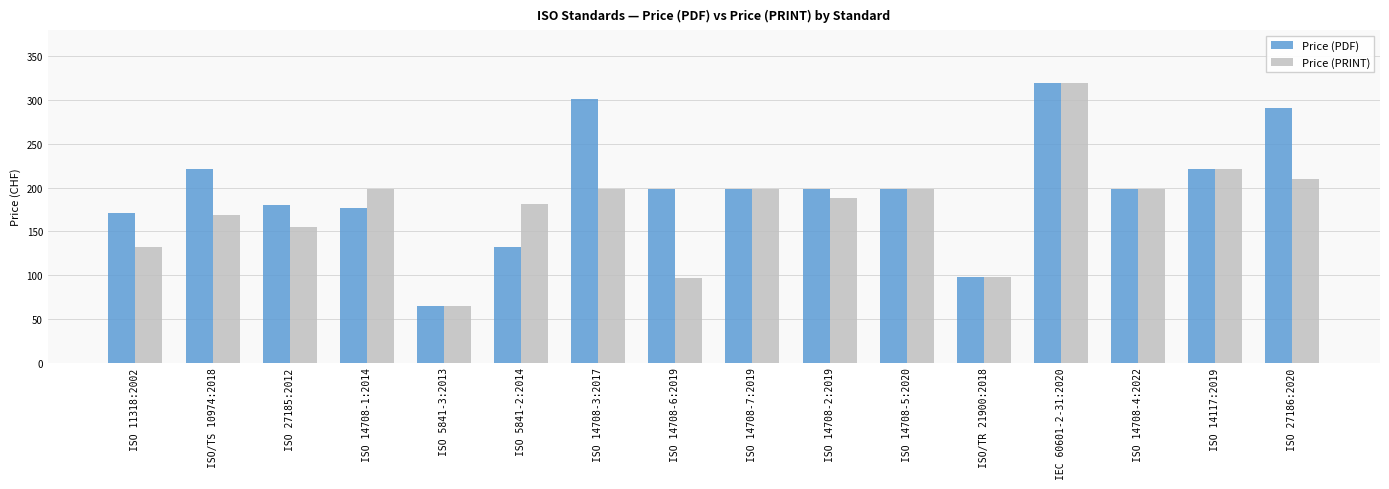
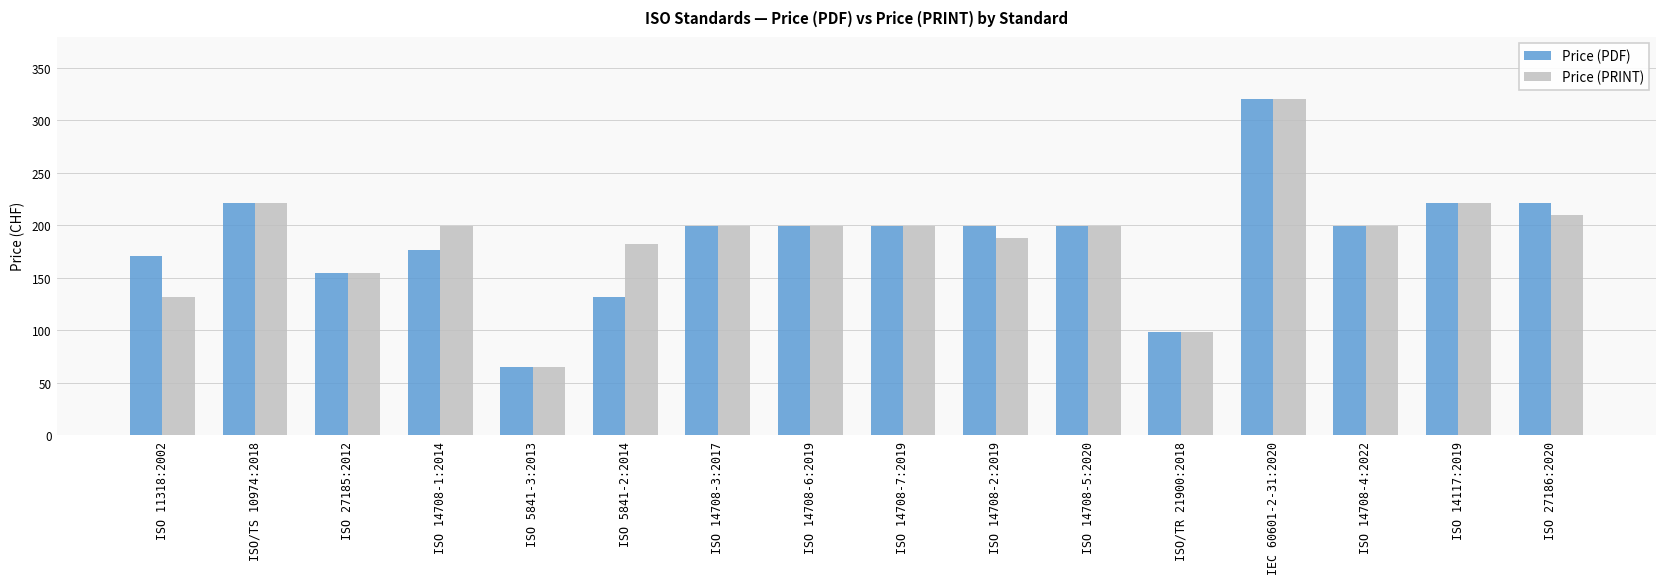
  {
    "Price (PDF)": {
      "ISO 11318:2002": 170,
      "ISO/TS 10974:2018": 220,
-     "ISO 27185:2012": 180,
+     "ISO 27185:2012": 160,
      "ISO 14708-1:2014": 180,
      "ISO 5841-3:2013": 70,
      "ISO 5841-2:2014": 130,
-     "ISO 14708-3:2017": 300,
+     "ISO 14708-3:2017": 200,
      "ISO 14708-6:2019": 200,
      "ISO 14708-7:2019": 200,
      "ISO 14708-2:2019": 200,
      "ISO 14708-5:2020": 200,
      "ISO/TR 21900:2018": 100,
      "IEC 60601-2-31:2020": 320,
      "ISO 14708-4:2022": 200,
      "ISO 14117:2019": 220,
-     "ISO 27186:2020": 290
+     "ISO 27186:2020": 220
    },
    "Price (PRINT)": {
      "ISO 11318:2002": 130,
-     "ISO/TS 10974:2018": 170,
+     "ISO/TS 10974:2018": 220,
      "ISO 27185:2012": 160,
      "ISO 14708-1:2014": 200,
      "ISO 5841-3:2013": 70,
      "ISO 5841-2:2014": 180,
      "ISO 14708-3:2017": 200,
-     "ISO 14708-6:2019": 100,
+     "ISO 14708-6:2019": 200,
      "ISO 14708-7:2019": 200,
      "ISO 14708-2:2019": 190,
      "ISO 14708-5:2020": 200,
      "ISO/TR 21900:2018": 100,
      "IEC 60601-2-31:2020": 320,
      "ISO 14708-4:2022": 200,
      "ISO 14117:2019": 220,
      "ISO 27186:2020": 210
    }
  }
